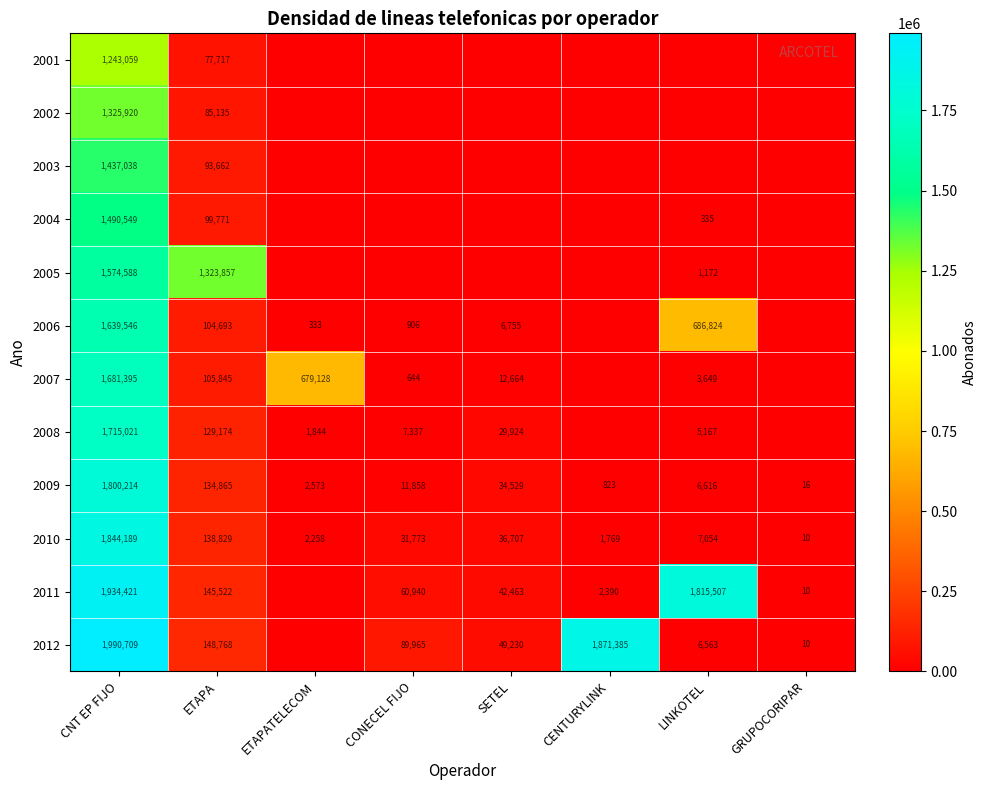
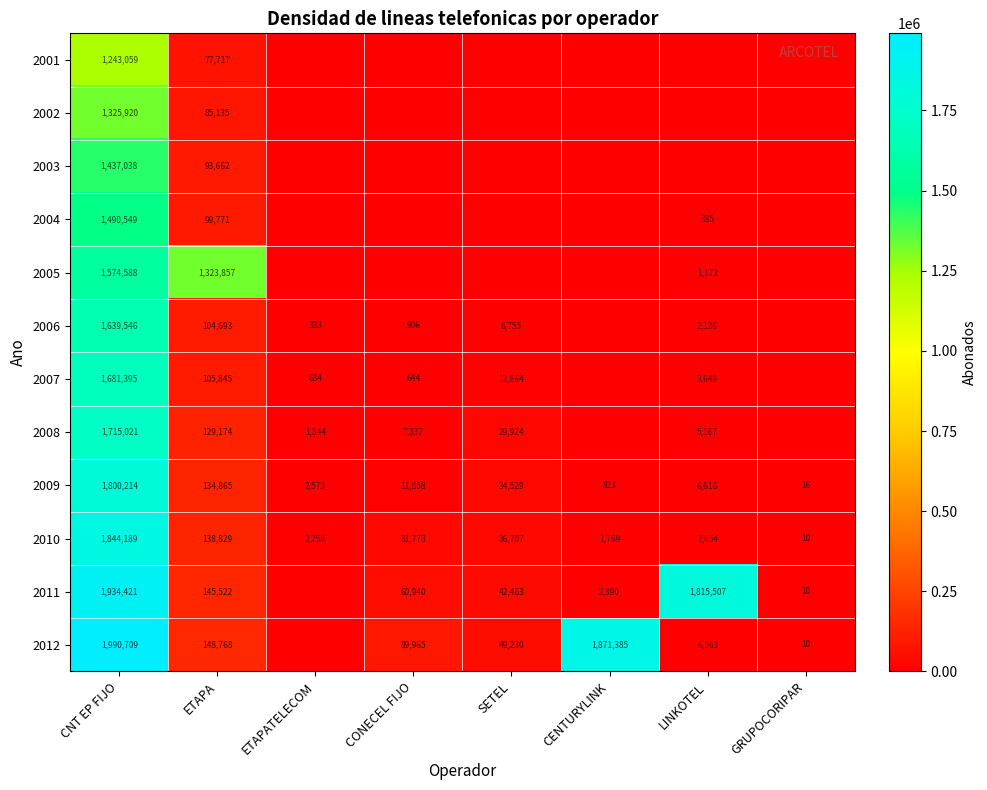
  {
    "2001": {
      "CNT EP FIJO": "1,243,059",
      "ETAPA": "77,717"
    },
    "2002": {
      "CNT EP FIJO": "1,325,920",
      "ETAPA": "85,135"
    },
    "2003": {
      "CNT EP FIJO": "1,437,038",
      "ETAPA": "93,662"
    },
    "2004": {
      "CNT EP FIJO": "1,490,549",
      "ETAPA": "99,771",
      "LINKOTEL": "335"
    },
    "2005": {
      "CNT EP FIJO": "1,574,588",
      "ETAPA": "1,323,857",
      "LINKOTEL": "1,172"
    },
    "2006": {
      "CNT EP FIJO": "1,639,546",
      "ETAPA": "104,693",
      "ETAPATELECOM": "333",
      "CONECEL FIJO": "906",
      "SETEL": "6,755",
-     "LINKOTEL": "686,824"
+     "LINKOTEL": "2,136"
    },
    "2007": {
      "CNT EP FIJO": "1,681,395",
      "ETAPA": "105,845",
-     "ETAPATELECOM": "679,128",
+     "ETAPATELECOM": "634",
      "CONECEL FIJO": "644",
      "SETEL": "12,664",
      "LINKOTEL": "3,649"
    },
    "2008": {
      "CNT EP FIJO": "1,715,021",
      "ETAPA": "129,174",
      "ETAPATELECOM": "1,844",
      "CONECEL FIJO": "7,337",
      "SETEL": "29,924",
      "LINKOTEL": "5,167"
    },
    "2009": {
      "CNT EP FIJO": "1,800,214",
      "ETAPA": "134,865",
      "ETAPATELECOM": "2,573",
      "CONECEL FIJO": "11,858",
      "SETEL": "34,529",
      "CENTURYLINK": "823",
      "LINKOTEL": "6,616",
      "GRUPOCORIPAR": "16"
    },
    "2010": {
      "CNT EP FIJO": "1,844,189",
      "ETAPA": "138,829",
      "ETAPATELECOM": "2,258",
      "CONECEL FIJO": "31,773",
      "SETEL": "36,707",
      "CENTURYLINK": "1,769",
      "LINKOTEL": "7,054",
      "GRUPOCORIPAR": "10"
    },
    "2011": {
      "CNT EP FIJO": "1,934,421",
      "ETAPA": "145,522",
      "CONECEL FIJO": "60,940",
      "SETEL": "42,463",
      "CENTURYLINK": "2,390",
      "LINKOTEL": "1,815,507",
      "GRUPOCORIPAR": "10"
    },
    "2012": {
      "CNT EP FIJO": "1,990,709",
      "ETAPA": "148,768",
      "CONECEL FIJO": "89,965",
      "SETEL": "49,230",
      "CENTURYLINK": "1,871,385",
      "LINKOTEL": "6,563",
      "GRUPOCORIPAR": "10"
    }
  }
